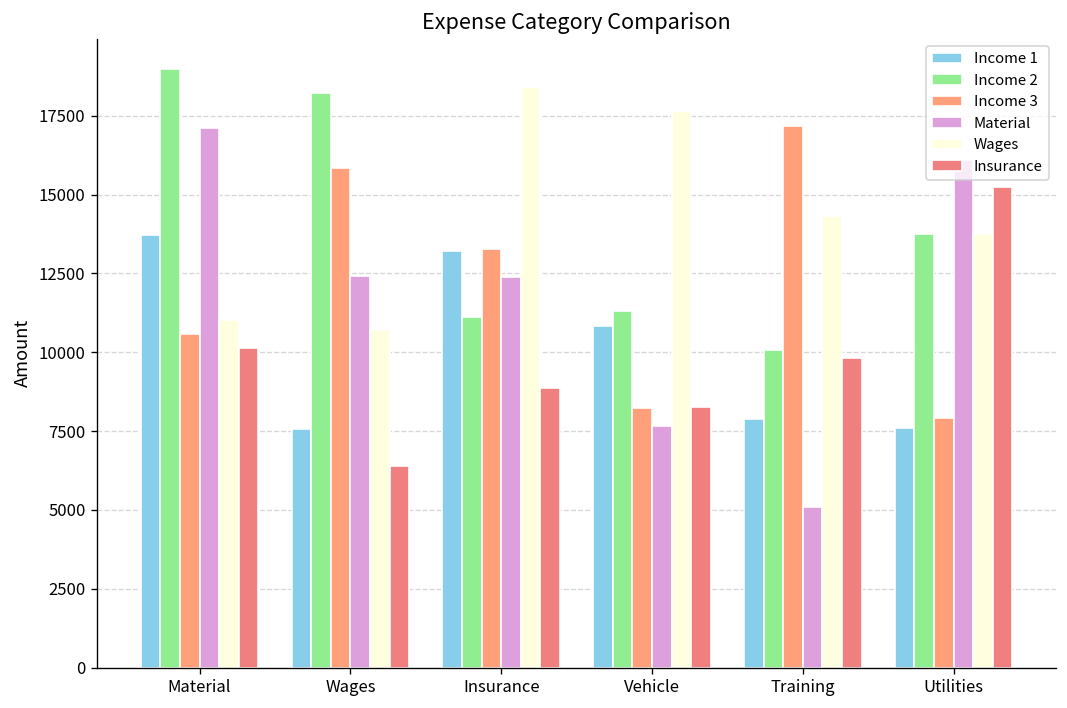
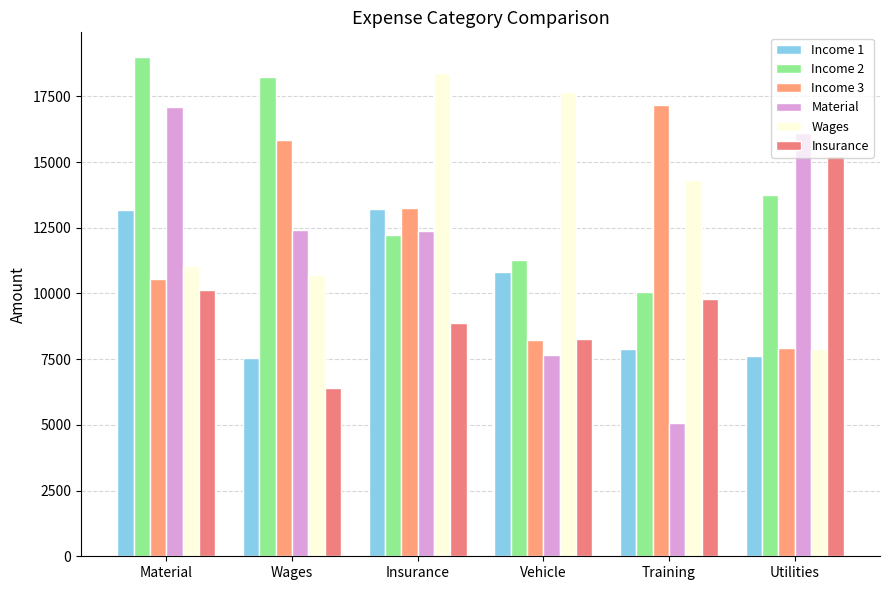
  {
    "Income 1": {
-     "Material": 13700,
+     "Material": 13200,
      "Wages": 7600,
      "Insurance": 13200,
      "Vehicle": 10800,
      "Training": 7900,
      "Utilities": 7600
    },
    "Income 2": {
      "Material": 19000,
      "Wages": 18200,
-     "Insurance": 11100,
+     "Insurance": 12200,
      "Vehicle": 11300,
      "Training": 10100,
      "Utilities": 13700
    },
    "Material": {
      "Material": 17100,
      "Wages": 12400,
      "Insurance": 12400,
      "Vehicle": 7700,
      "Training": 5100
    },
    "Wages": {
      "Material": 11000,
      "Wages": 10700,
      "Insurance": 18400,
      "Vehicle": 17700,
      "Training": 14300,
-     "Utilities": 13800
+     "Utilities": 7900
    }
  }
